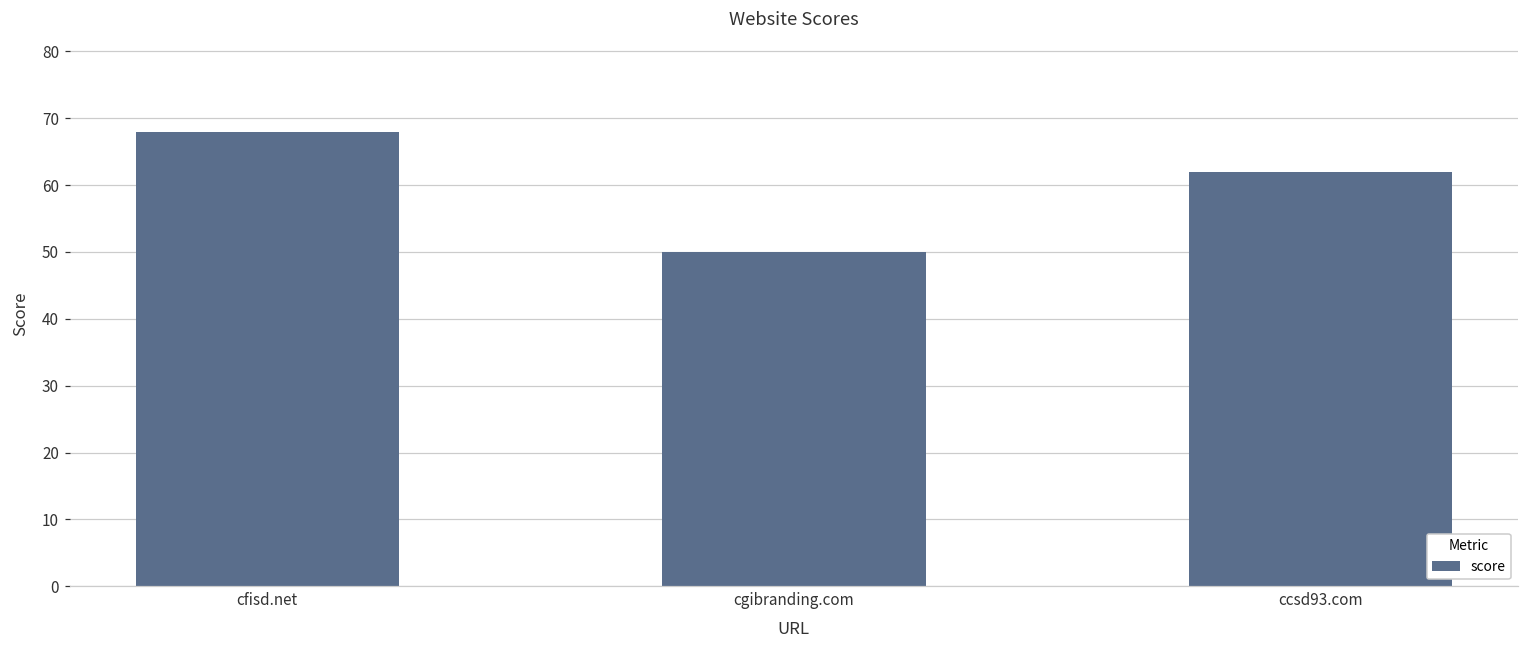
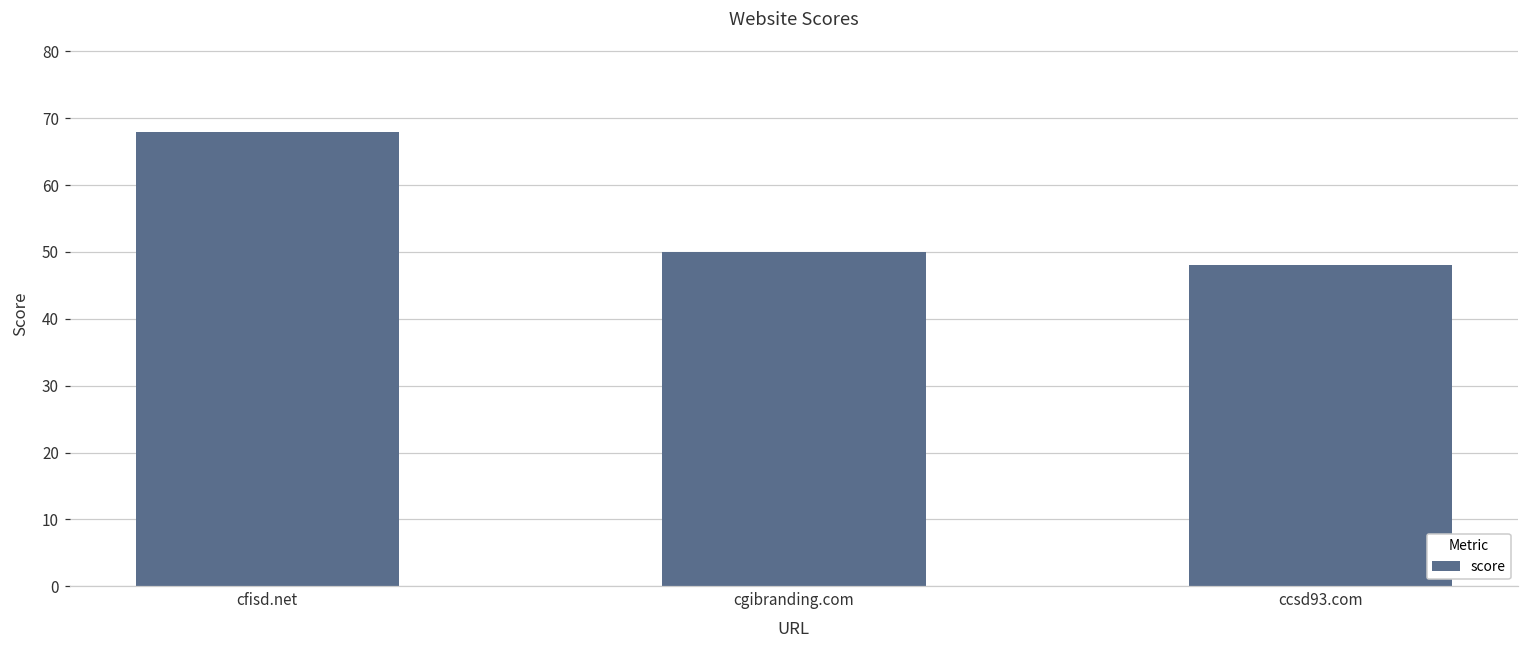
  {
    "cfisd.net": 68,
    "cgibranding.com": 50,
-   "ccsd93.com": 62
+   "ccsd93.com": 48
  }
